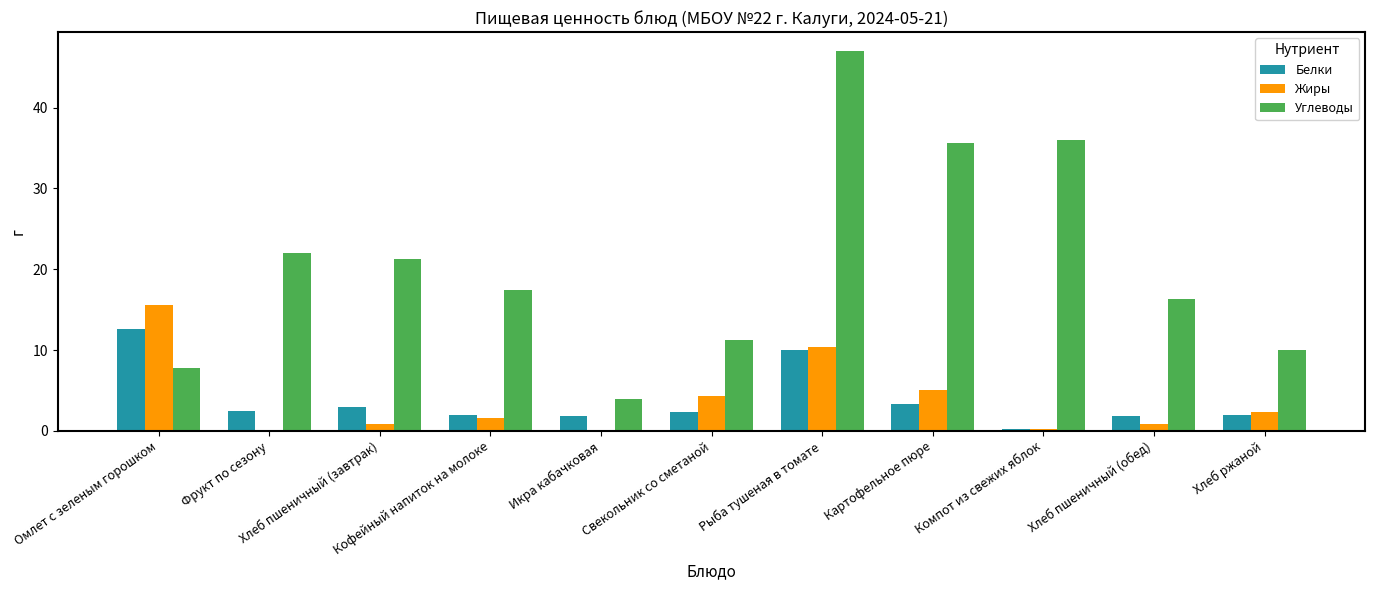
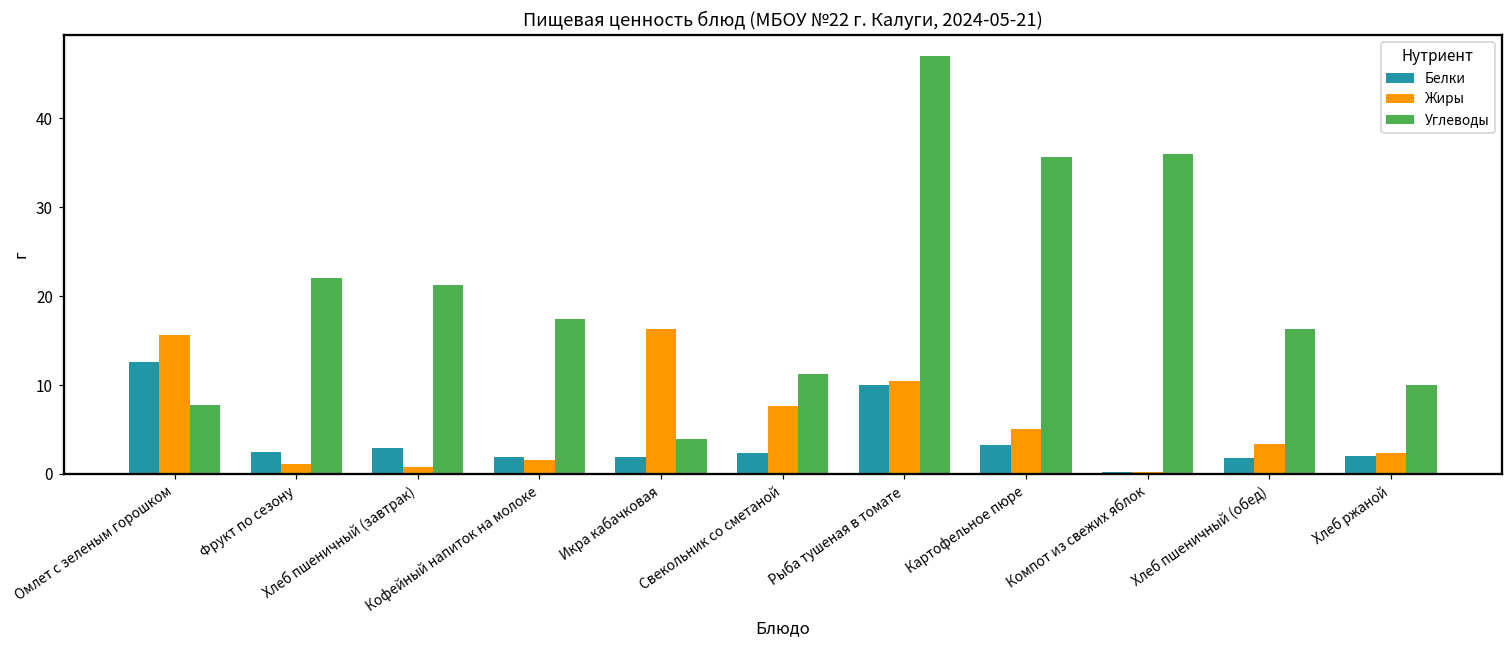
  {
    "Белки": {
      "Омлет с зеленым горошком": 13,
      "Фрукт по сезону": 3,
      "Хлеб пшеничный (завтрак)": 3,
      "Кофейный напиток на молоке": 2,
      "Икра кабачковая": 2,
      "Свекольник со сметаной": 2,
      "Рыба тушеная в томате": 10,
      "Картофельное пюре": 3,
      "Хлеб пшеничный (обед)": 2,
      "Хлеб ржаной": 2
    },
    "Жиры": {
      "Омлет с зеленым горошком": 16,
-     "Фрукт по сезону": 0,
+     "Фрукт по сезону": 1,
      "Хлеб пшеничный (завтрак)": 1,
      "Кофейный напиток на молоке": 2,
-     "Икра кабачковая": 0,
-     "Свекольник со сметаной": 4,
+     "Икра кабачковая": 16,
+     "Свекольник со сметаной": 8,
      "Рыба тушеная в томате": 10,
      "Картофельное пюре": 5,
-     "Хлеб пшеничный (обед)": 1,
+     "Хлеб пшеничный (обед)": 3,
      "Хлеб ржаной": 2
    },
    "Углеводы": {
      "Омлет с зеленым горошком": 8,
      "Фрукт по сезону": 22,
      "Хлеб пшеничный (завтрак)": 21,
      "Кофейный напиток на молоке": 17,
      "Икра кабачковая": 4,
      "Свекольник со сметаной": 11,
      "Рыба тушеная в томате": 47,
      "Картофельное пюре": 36,
      "Компот из свежих яблок": 36,
      "Хлеб пшеничный (обед)": 16,
      "Хлеб ржаной": 10
    }
  }
